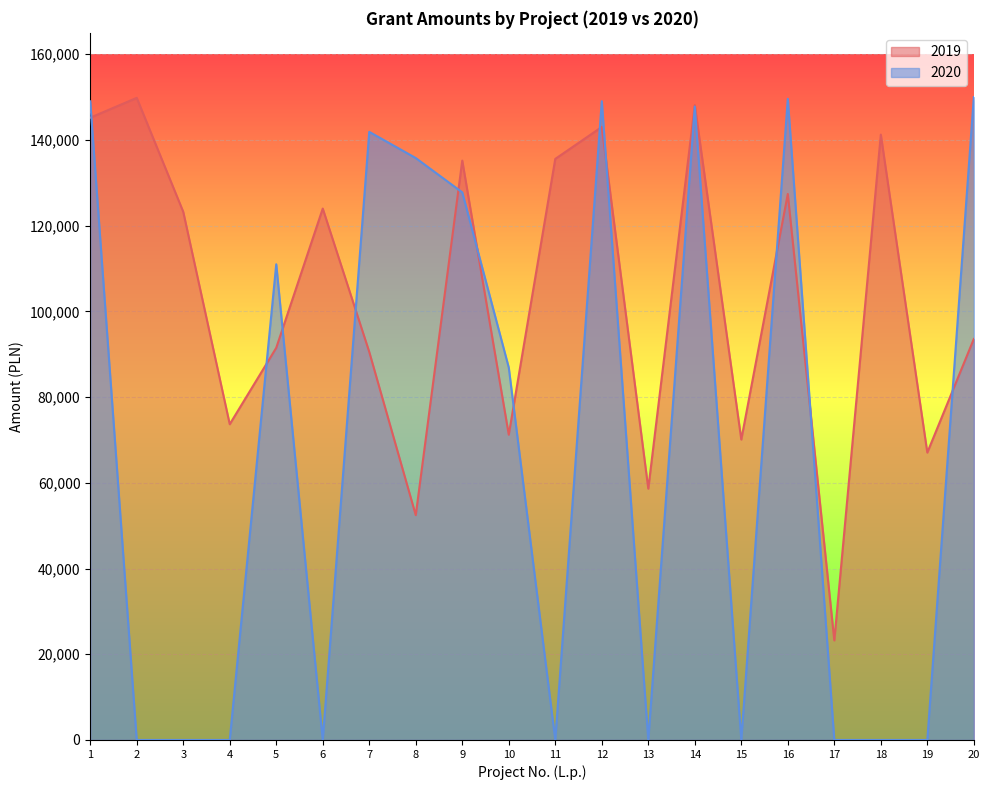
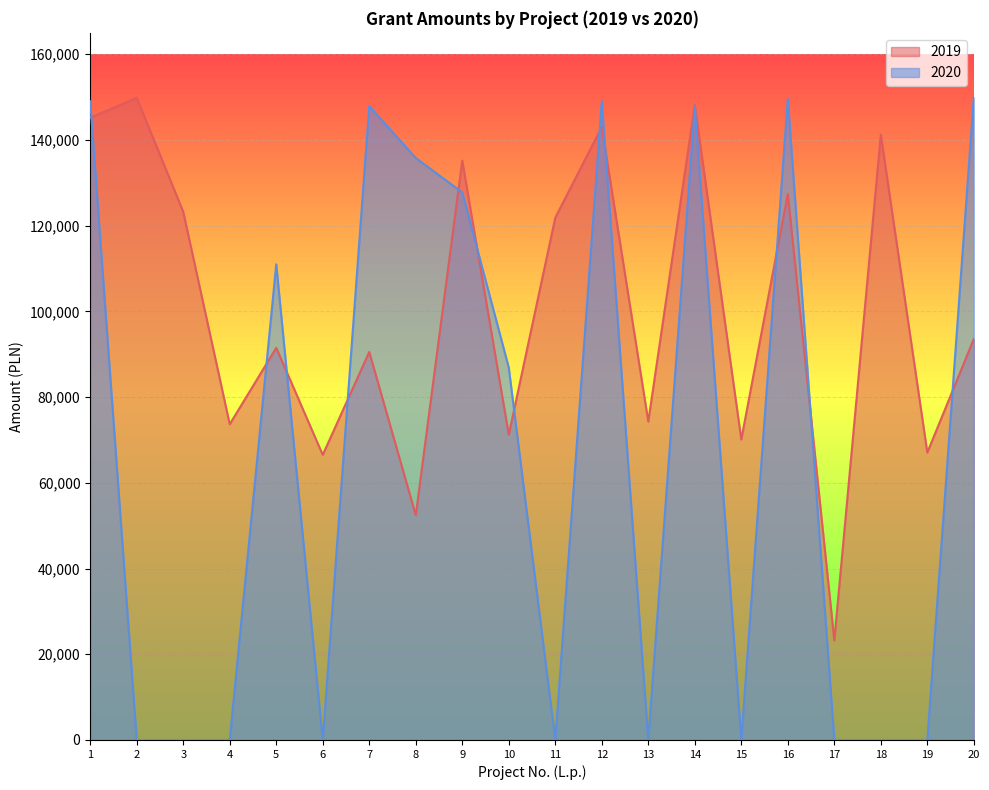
  {
    "2019": {
      "1": "145,000",
      "2": "150,000",
      "3": "123,000",
      "4": "74,000",
      "5": "92,000",
-     "6": "124,000",
+     "6": "67,000",
      "7": "91,000",
      "8": "52,000",
      "9": "135,000",
      "10": "71,000",
-     "11": "136,000",
+     "11": "122,000",
      "12": "143,000",
-     "13": "59,000",
+     "13": "74,000",
      "15": "70,000",
      "16": "127,000",
      "17": "23,000",
      "18": "141,000",
      "19": "67,000",
      "20": "94,000"
    },
    "2020": {
      "1": "149,000",
      "2": "0",
      "3": "0",
      "4": "0",
      "5": "111,000",
      "6": "0",
-     "7": "142,000",
+     "7": "148,000",
      "8": "136,000",
      "9": "128,000",
      "10": "87,000",
      "11": "0",
      "12": "149,000",
      "13": "0",
      "15": "0",
      "16": "150,000",
      "17": "0",
      "18": "0",
      "19": "0",
      "20": "150,000"
    }
  }
